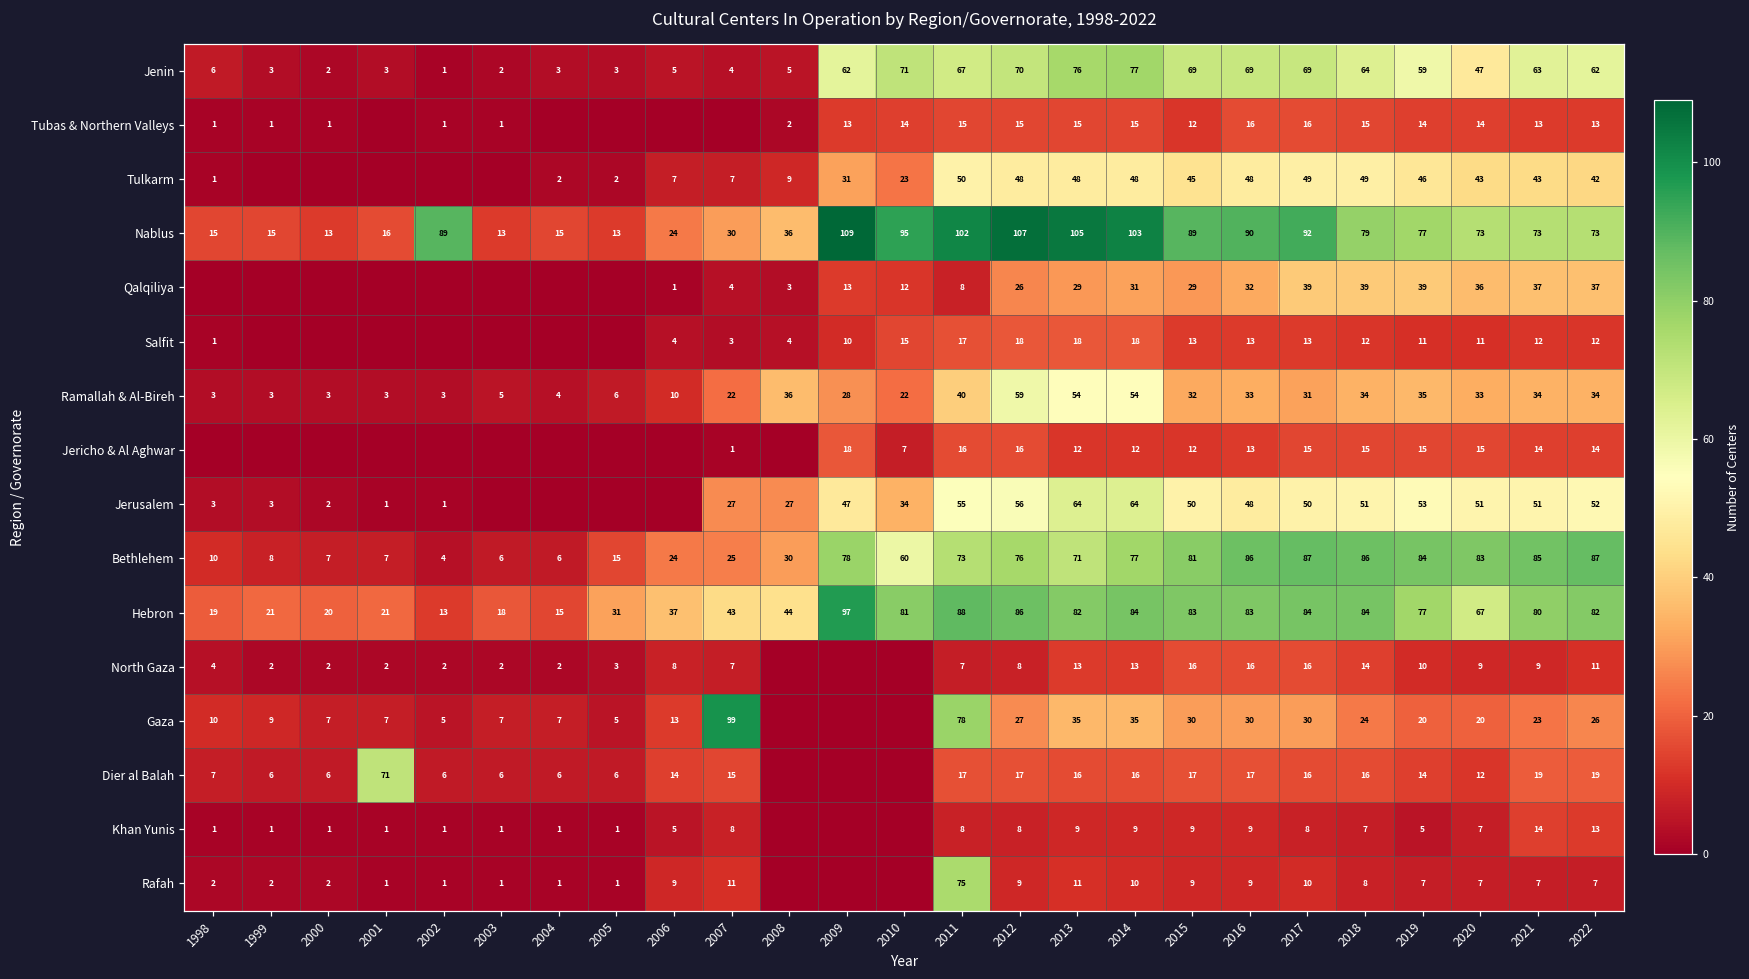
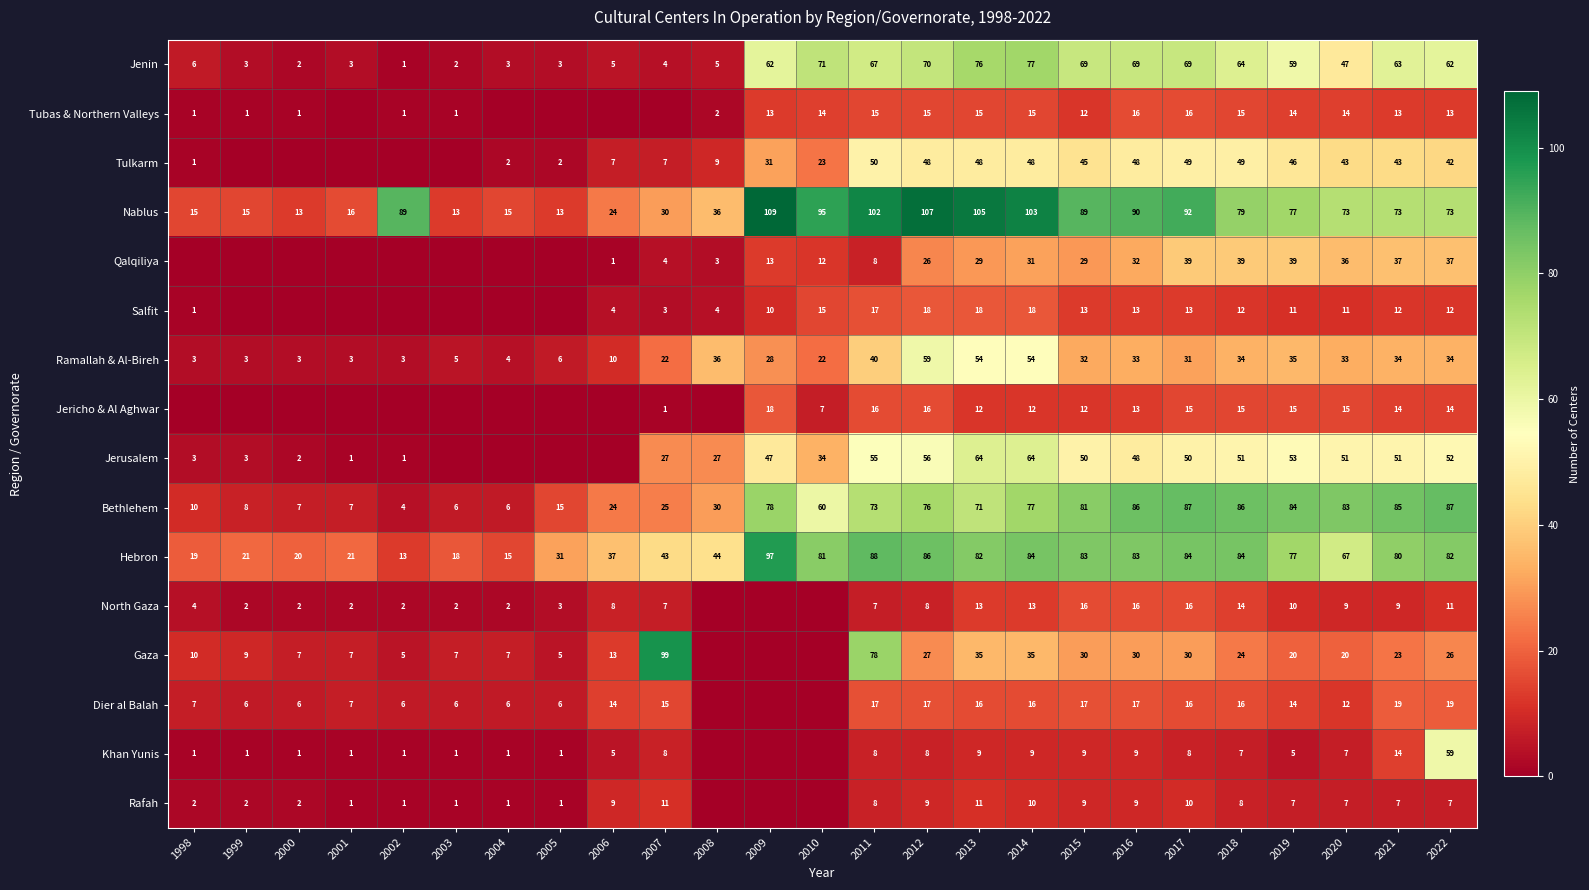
  {
    "Dier al Balah": {
      "1998": 7,
      "1999": 6,
      "2000": 6,
-     "2001": 71,
+     "2001": 7,
      "2002": 6,
      "2003": 6,
      "2004": 6,
      "2005": 6,
      "2006": 14,
      "2007": 15,
      "2011": 17,
      "2012": 17,
      "2013": 16,
      "2014": 16,
      "2015": 17,
      "2016": 17,
      "2017": 16,
      "2018": 16,
      "2019": 14,
      "2020": 12,
      "2021": 19,
      "2022": 19
    },
    "Khan Yunis": {
      "1998": 1,
      "1999": 1,
      "2000": 1,
      "2001": 1,
      "2002": 1,
      "2003": 1,
      "2004": 1,
      "2005": 1,
      "2006": 5,
      "2007": 8,
      "2011": 8,
      "2012": 8,
      "2013": 9,
      "2014": 9,
      "2015": 9,
      "2016": 9,
      "2017": 8,
      "2018": 7,
      "2019": 5,
      "2020": 7,
      "2021": 14,
-     "2022": 13
+     "2022": 59
    },
    "Rafah": {
      "1998": 2,
      "1999": 2,
      "2000": 2,
      "2001": 1,
      "2002": 1,
      "2003": 1,
      "2004": 1,
      "2005": 1,
      "2006": 9,
      "2007": 11,
-     "2011": 75,
+     "2011": 8,
      "2012": 9,
      "2013": 11,
      "2014": 10,
      "2015": 9,
      "2016": 9,
      "2017": 10,
      "2018": 8,
      "2019": 7,
      "2020": 7,
      "2021": 7,
      "2022": 7
    }
  }
